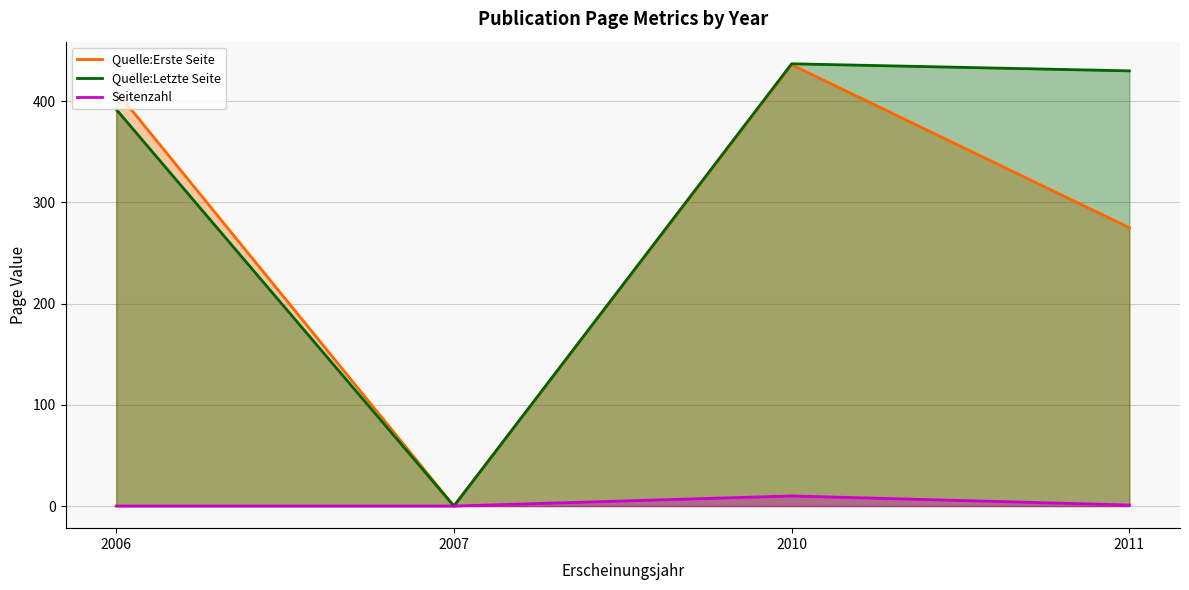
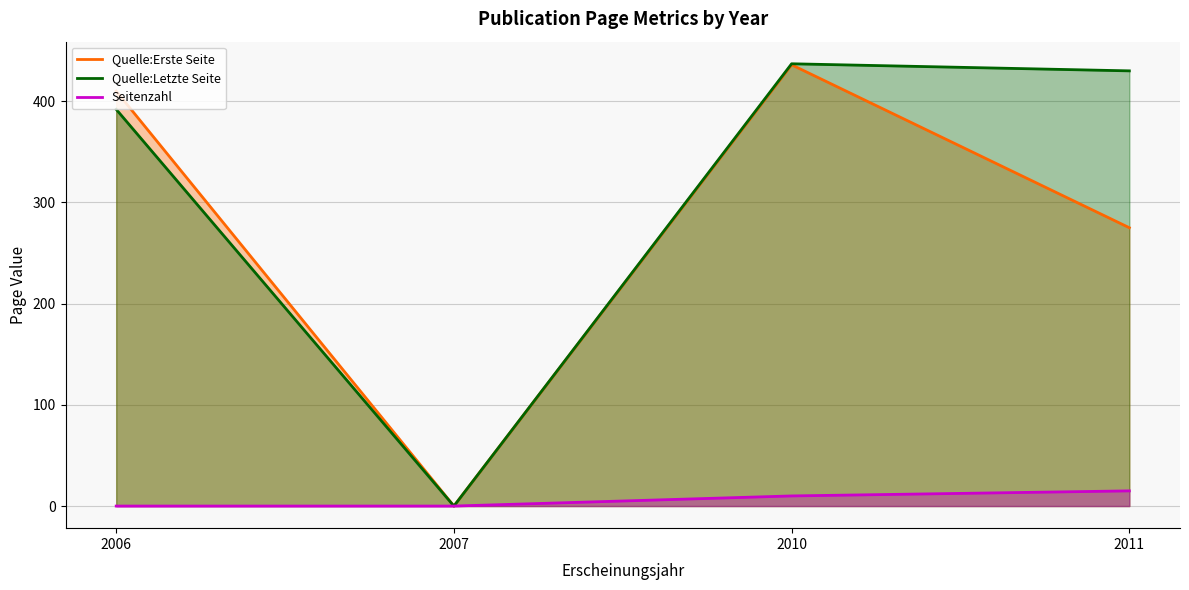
  {
    "Quelle:Erste Seite": {
      "2011": 275
    },
    "Quelle:Letzte Seite": {
      "2011": 430
    },
    "Seitenzahl": {
      "2006": 0,
      "2010": 10,
-     "2011": 1
+     "2011": 15
    }
  }
